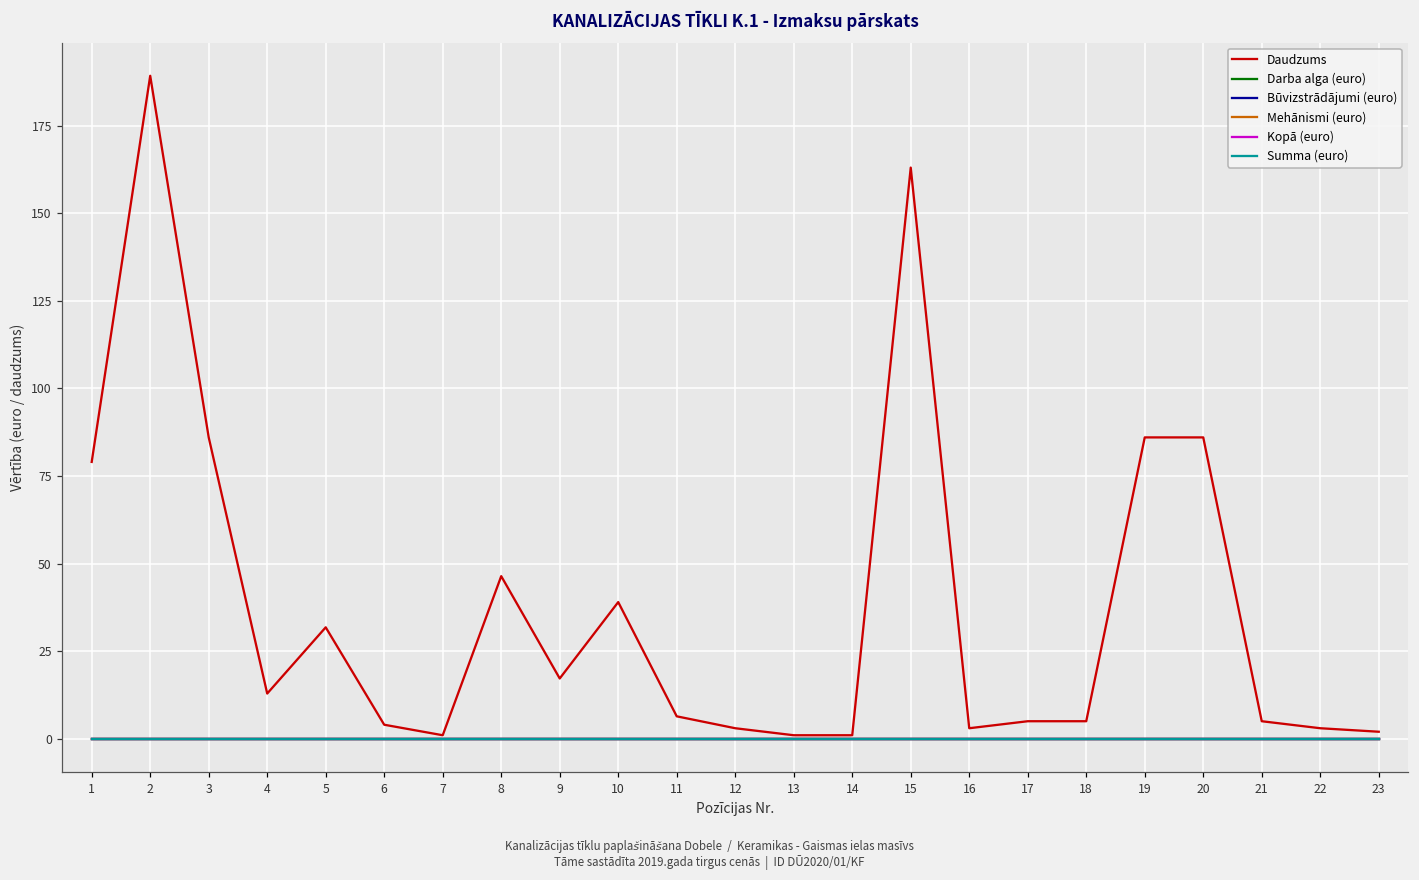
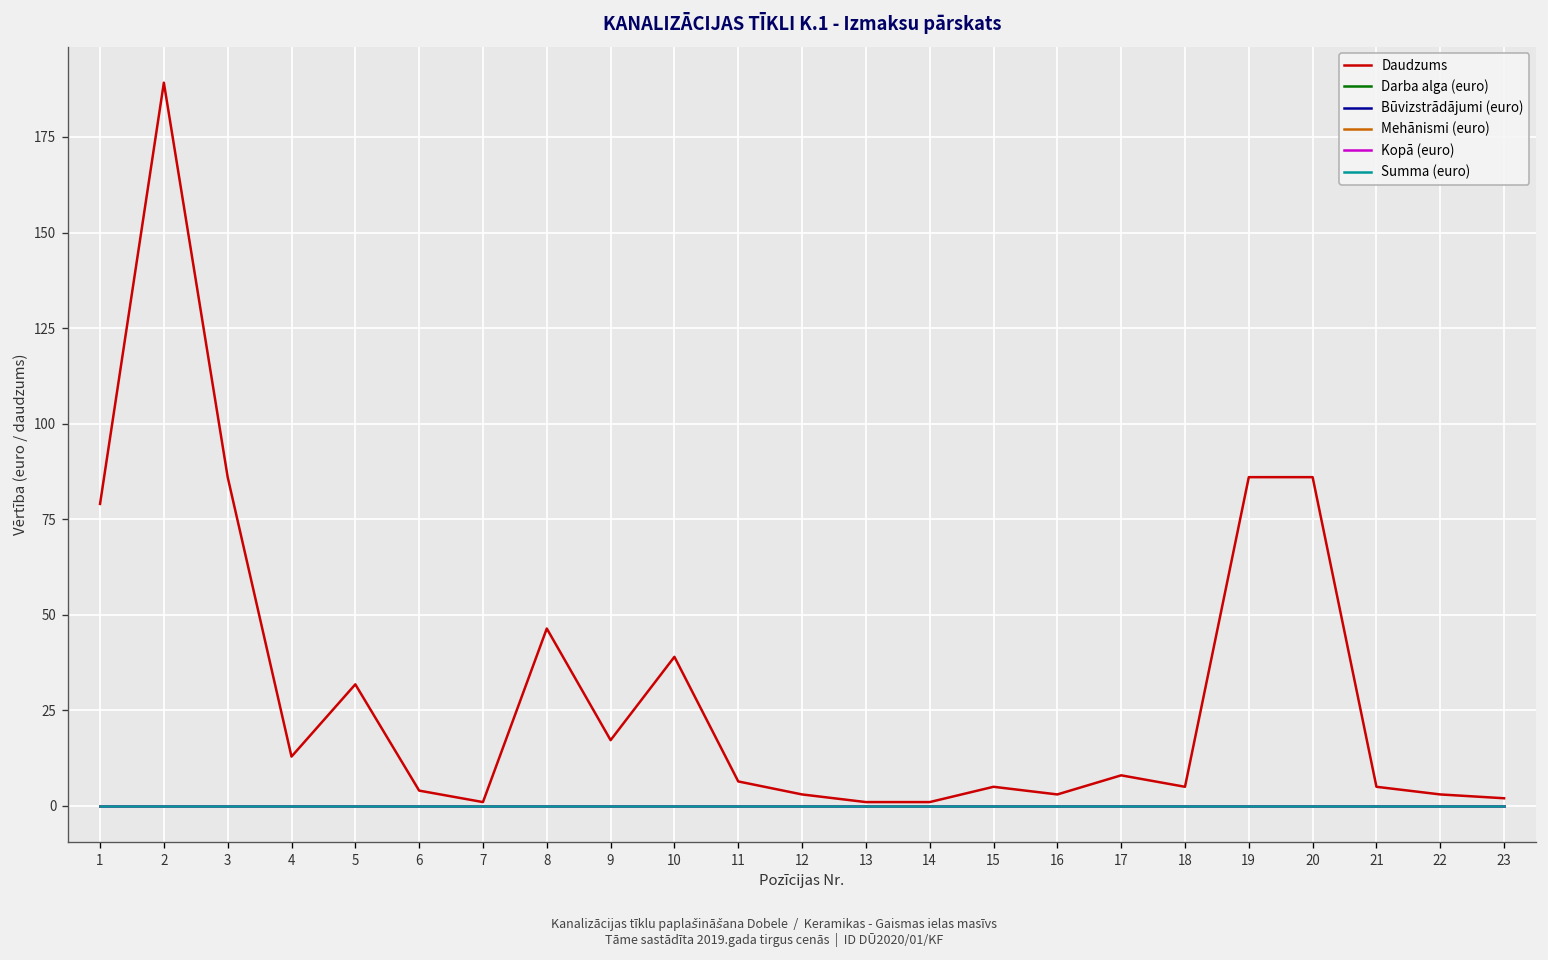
  {
    "Daudzums": {
      "1": 79,
      "2": 189,
      "3": 86,
      "4": 13,
      "5": 32,
      "6": 4,
      "7": 1,
      "8": 46,
      "9": 17,
      "10": 39,
      "11": 6,
      "12": 3,
      "13": 1,
      "14": 1,
-     "15": 163,
+     "15": 5,
      "16": 3,
-     "17": 5,
+     "17": 8,
      "18": 5,
      "19": 86,
      "20": 86,
      "21": 5,
      "22": 3,
      "23": 2
    },
    "Summa (euro)": {
      "1": 0,
      "2": 0,
      "3": 0,
      "4": 0,
      "5": 0,
      "6": 0,
      "7": 0,
      "8": 0,
      "9": 0,
      "10": 0,
      "11": 0,
      "12": 0,
      "13": 0,
      "14": 0,
      "15": 0,
      "16": 0,
      "17": 0,
      "18": 0,
      "19": 0,
      "20": 0,
      "21": 0,
      "22": 0,
      "23": 0
    }
  }
